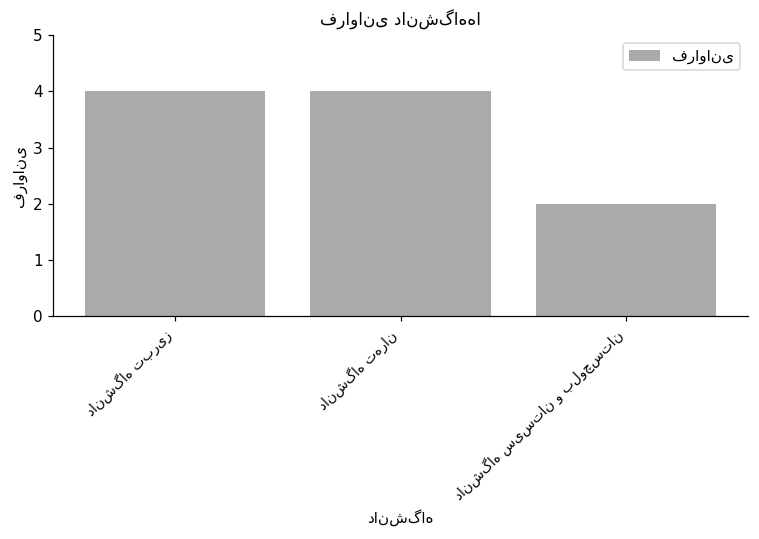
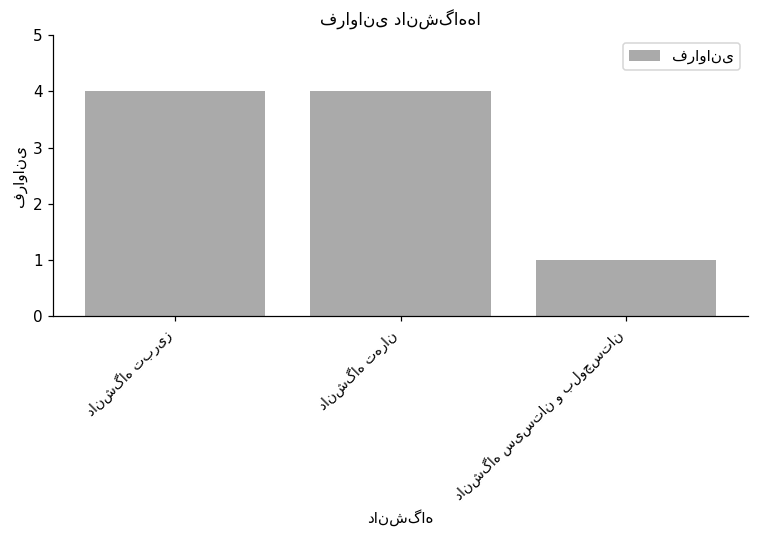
  {
    "دانشگاه تبریز": 4,
    "دانشگاه تهران": 4,
-   "دانشگاه سیستان و بلوچستان": 2
+   "دانشگاه سیستان و بلوچستان": 1
  }
